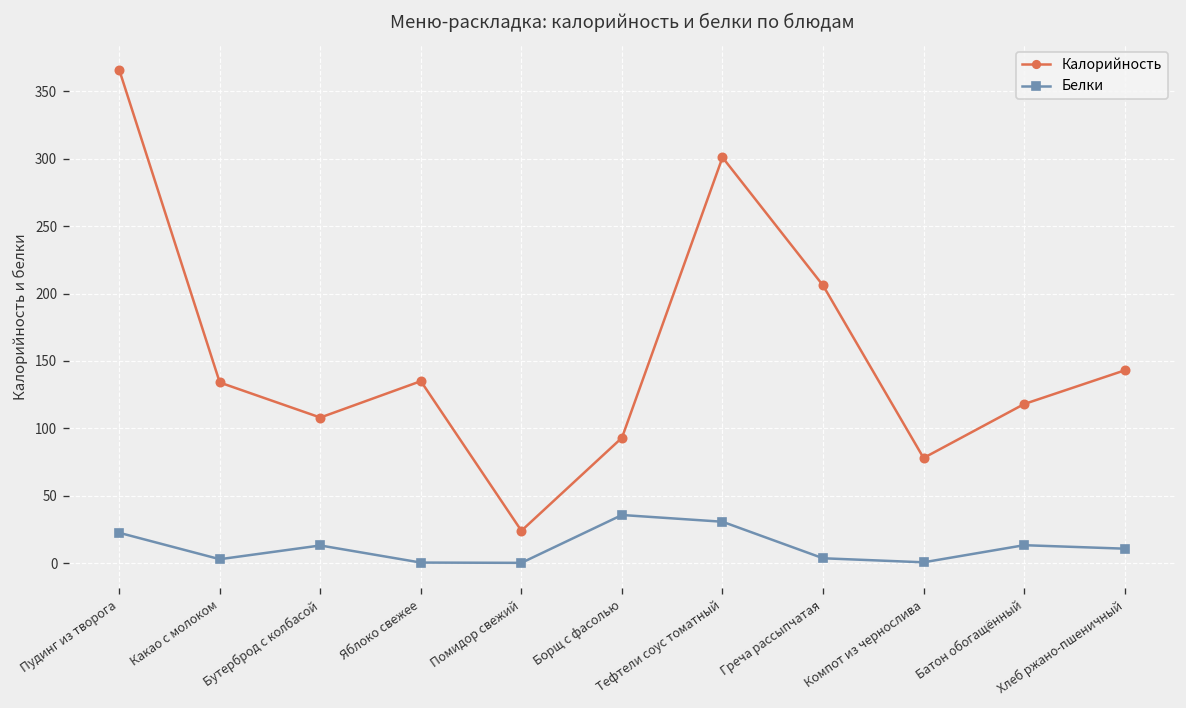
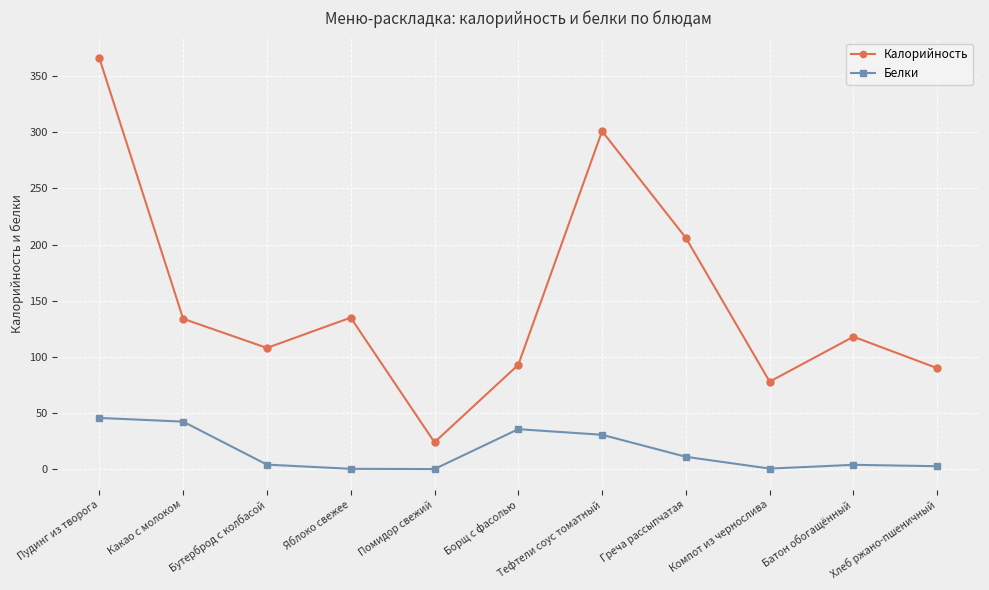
  {
    "Калорийность": {
      "Пудинг из творога": 366,
      "Какао с молоком": 134,
      "Бутерброд с колбасой": 108,
      "Яблоко свежее": 135,
      "Помидор свежий": 24,
      "Борщ с фасолью": 93,
      "Тефтели соус томатный": 301,
      "Греча рассыпчатая": 206,
      "Компот из чернослива": 78,
      "Батон обогащённый": 118,
-     "Хлеб ржано-пшеничный": 143
+     "Хлеб ржано-пшеничный": 90
    },
    "Белки": {
-     "Пудинг из творога": 23,
-     "Какао с молоком": 3,
-     "Бутерброд с колбасой": 13,
+     "Пудинг из творога": 46,
+     "Какао с молоком": 42,
+     "Бутерброд с колбасой": 4,
      "Яблоко свежее": 0,
      "Помидор свежий": 0,
      "Борщ с фасолью": 36,
      "Тефтели соус томатный": 31,
-     "Греча рассыпчатая": 4,
+     "Греча рассыпчатая": 11,
      "Компот из чернослива": 1,
-     "Батон обогащённый": 13,
-     "Хлеб ржано-пшеничный": 11
+     "Батон обогащённый": 4,
+     "Хлеб ржано-пшеничный": 3
    }
  }
